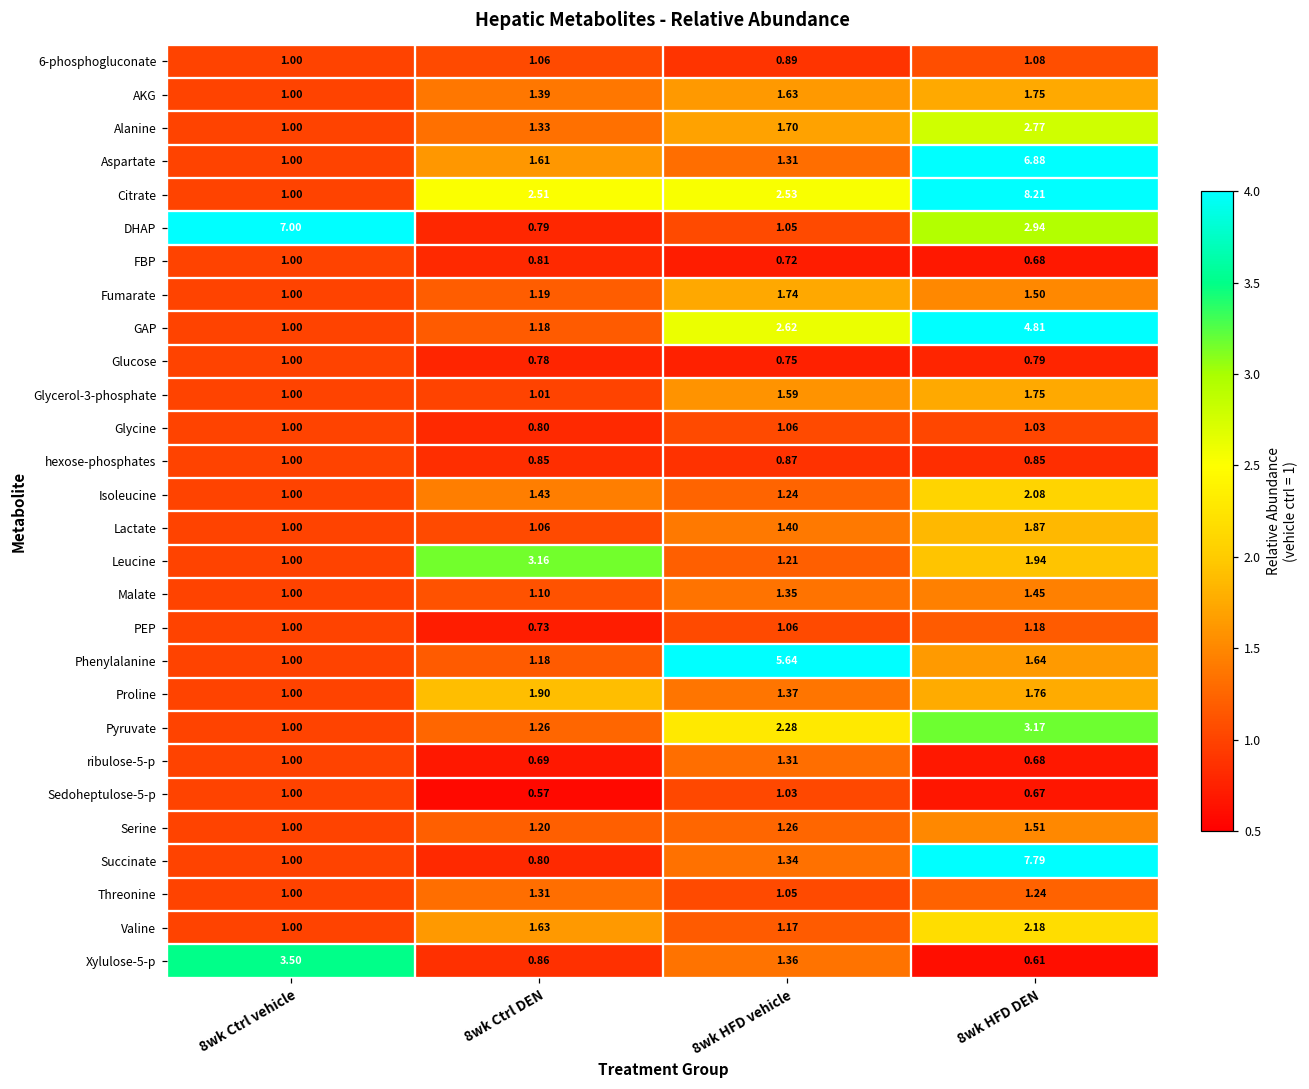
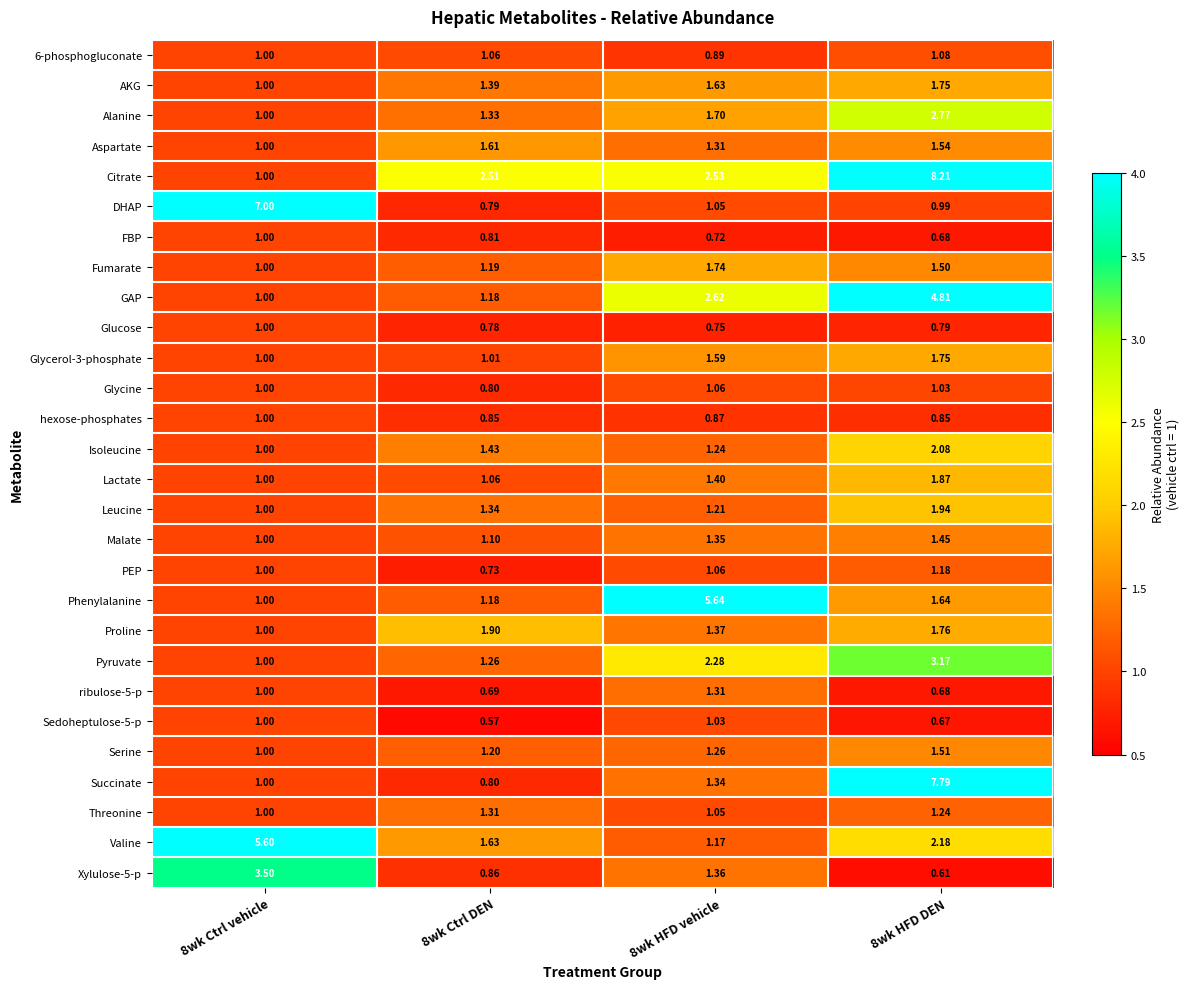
  {
    "6-phosphogluconate": {
      "8wk Ctrl vehicle": 1.00,
      "8wk Ctrl DEN": 1.06,
      "8wk HFD vehicle": 0.89,
      "8wk HFD DEN": 1.08
    },
    "AKG": {
      "8wk Ctrl vehicle": 1.00,
      "8wk Ctrl DEN": 1.39,
      "8wk HFD vehicle": 1.63,
      "8wk HFD DEN": 1.75
    },
    "Alanine": {
      "8wk Ctrl vehicle": 1.00,
      "8wk Ctrl DEN": 1.33,
      "8wk HFD vehicle": 1.70,
      "8wk HFD DEN": 2.77
    },
    "Aspartate": {
      "8wk Ctrl vehicle": 1.00,
      "8wk Ctrl DEN": 1.61,
      "8wk HFD vehicle": 1.31,
-     "8wk HFD DEN": 6.88
+     "8wk HFD DEN": 1.54
    },
    "Citrate": {
      "8wk Ctrl vehicle": 1.00,
      "8wk Ctrl DEN": 2.51,
      "8wk HFD vehicle": 2.53,
      "8wk HFD DEN": 8.21
    },
    "DHAP": {
      "8wk Ctrl vehicle": 7.00,
      "8wk Ctrl DEN": 0.79,
      "8wk HFD vehicle": 1.05,
-     "8wk HFD DEN": 2.94
+     "8wk HFD DEN": 0.99
    },
    "FBP": {
      "8wk Ctrl vehicle": 1.00,
      "8wk Ctrl DEN": 0.81,
      "8wk HFD vehicle": 0.72,
      "8wk HFD DEN": 0.68
    },
    "Fumarate": {
      "8wk Ctrl vehicle": 1.00,
      "8wk Ctrl DEN": 1.19,
      "8wk HFD vehicle": 1.74,
      "8wk HFD DEN": 1.50
    },
    "GAP": {
      "8wk Ctrl vehicle": 1.00,
      "8wk Ctrl DEN": 1.18,
      "8wk HFD vehicle": 2.62,
      "8wk HFD DEN": 4.81
    },
    "Glucose": {
      "8wk Ctrl vehicle": 1.00,
      "8wk Ctrl DEN": 0.78,
      "8wk HFD vehicle": 0.75,
      "8wk HFD DEN": 0.79
    },
    "Glycerol-3-phosphate": {
      "8wk Ctrl vehicle": 1.00,
      "8wk Ctrl DEN": 1.01,
      "8wk HFD vehicle": 1.59,
      "8wk HFD DEN": 1.75
    },
    "Glycine": {
      "8wk Ctrl vehicle": 1.00,
      "8wk Ctrl DEN": 0.80,
      "8wk HFD vehicle": 1.06,
      "8wk HFD DEN": 1.03
    },
    "hexose-phosphates": {
      "8wk Ctrl vehicle": 1.00,
      "8wk Ctrl DEN": 0.85,
      "8wk HFD vehicle": 0.87,
      "8wk HFD DEN": 0.85
    },
    "Isoleucine": {
      "8wk Ctrl vehicle": 1.00,
      "8wk Ctrl DEN": 1.43,
      "8wk HFD vehicle": 1.24,
      "8wk HFD DEN": 2.08
    },
    "Lactate": {
      "8wk Ctrl vehicle": 1.00,
      "8wk Ctrl DEN": 1.06,
      "8wk HFD vehicle": 1.40,
      "8wk HFD DEN": 1.87
    },
    "Leucine": {
      "8wk Ctrl vehicle": 1.00,
-     "8wk Ctrl DEN": 3.16,
+     "8wk Ctrl DEN": 1.34,
      "8wk HFD vehicle": 1.21,
      "8wk HFD DEN": 1.94
    },
    "Malate": {
      "8wk Ctrl vehicle": 1.00,
      "8wk Ctrl DEN": 1.10,
      "8wk HFD vehicle": 1.35,
      "8wk HFD DEN": 1.45
    },
    "PEP": {
      "8wk Ctrl vehicle": 1.00,
      "8wk Ctrl DEN": 0.73,
      "8wk HFD vehicle": 1.06,
      "8wk HFD DEN": 1.18
    },
    "Phenylalanine": {
      "8wk Ctrl vehicle": 1.00,
      "8wk Ctrl DEN": 1.18,
      "8wk HFD vehicle": 5.64,
      "8wk HFD DEN": 1.64
    },
    "Proline": {
      "8wk Ctrl vehicle": 1.00,
      "8wk Ctrl DEN": 1.90,
      "8wk HFD vehicle": 1.37,
      "8wk HFD DEN": 1.76
    },
    "Pyruvate": {
      "8wk Ctrl vehicle": 1.00,
      "8wk Ctrl DEN": 1.26,
      "8wk HFD vehicle": 2.28,
      "8wk HFD DEN": 3.17
    },
    "ribulose-5-p": {
      "8wk Ctrl vehicle": 1.00,
      "8wk Ctrl DEN": 0.69,
      "8wk HFD vehicle": 1.31,
      "8wk HFD DEN": 0.68
    },
    "Sedoheptulose-5-p": {
      "8wk Ctrl vehicle": 1.00,
      "8wk Ctrl DEN": 0.57,
      "8wk HFD vehicle": 1.03,
      "8wk HFD DEN": 0.67
    },
    "Serine": {
      "8wk Ctrl vehicle": 1.00,
      "8wk Ctrl DEN": 1.20,
      "8wk HFD vehicle": 1.26,
      "8wk HFD DEN": 1.51
    },
    "Succinate": {
      "8wk Ctrl vehicle": 1.00,
      "8wk Ctrl DEN": 0.80,
      "8wk HFD vehicle": 1.34,
      "8wk HFD DEN": 7.79
    },
    "Threonine": {
      "8wk Ctrl vehicle": 1.00,
      "8wk Ctrl DEN": 1.31,
      "8wk HFD vehicle": 1.05,
      "8wk HFD DEN": 1.24
    },
    "Valine": {
-     "8wk Ctrl vehicle": 1.00,
+     "8wk Ctrl vehicle": 5.60,
      "8wk Ctrl DEN": 1.63,
      "8wk HFD vehicle": 1.17,
      "8wk HFD DEN": 2.18
    },
    "Xylulose-5-p": {
      "8wk Ctrl vehicle": 3.50,
      "8wk Ctrl DEN": 0.86,
      "8wk HFD vehicle": 1.36,
      "8wk HFD DEN": 0.61
    }
  }
